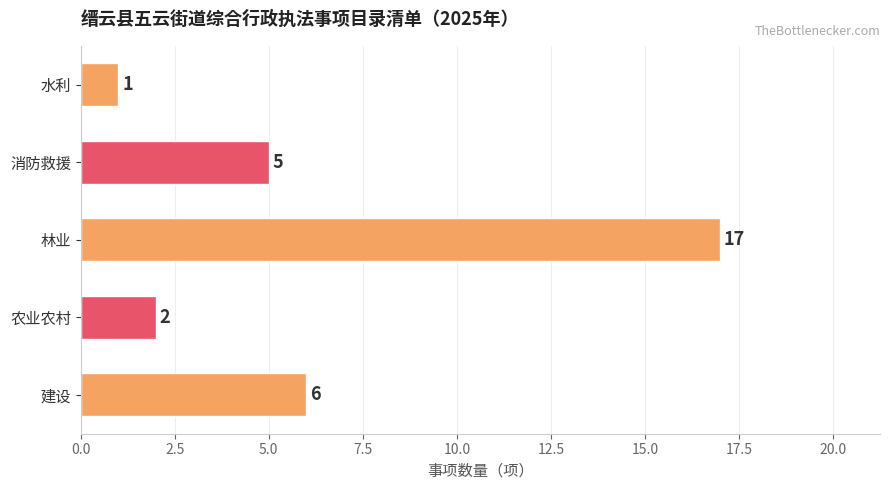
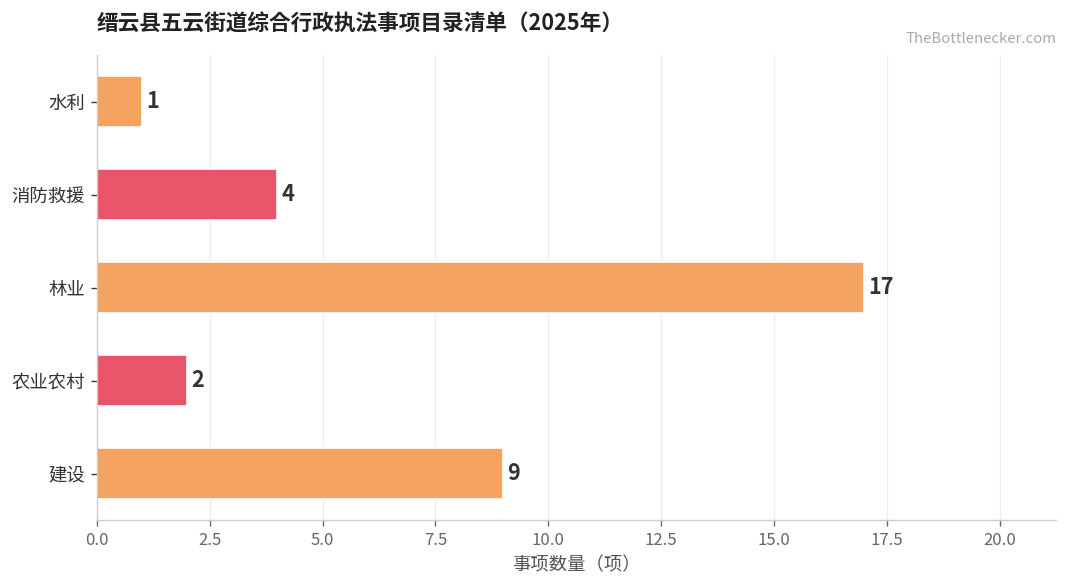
  {
    "水利": 1,
-   "消防救援": 5,
+   "消防救援": 4,
    "林业": 17,
    "农业农村": 2,
-   "建设": 6
+   "建设": 9
  }
